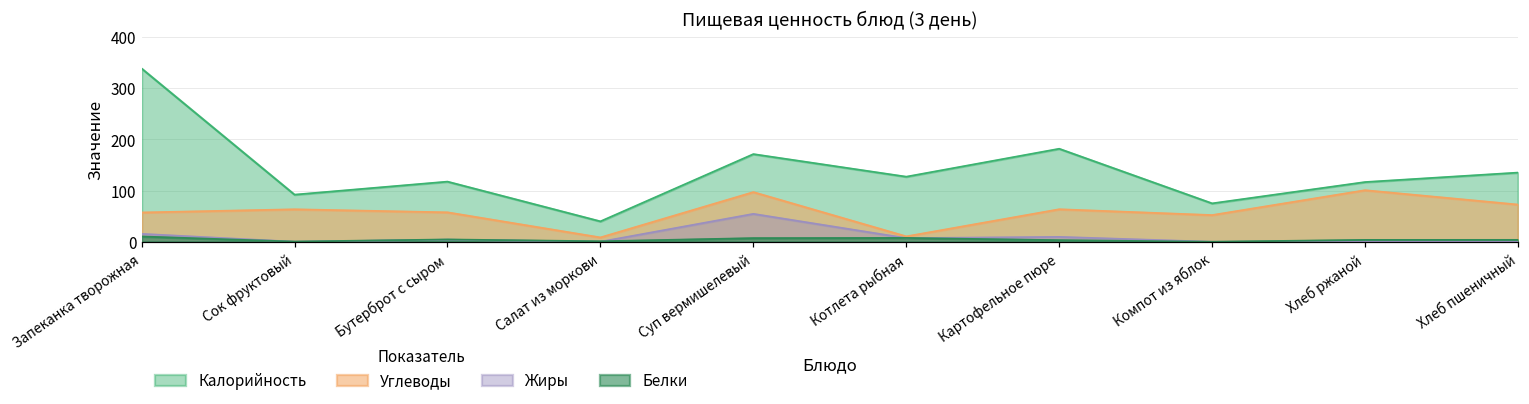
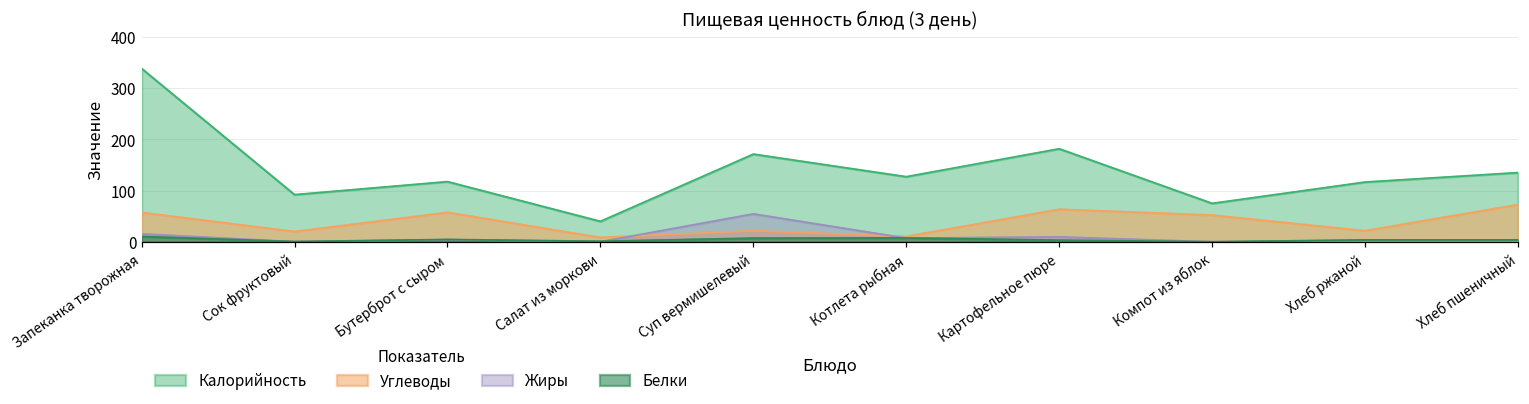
  {
    "Углеводы": {
      "Запеканка творожная": 60,
-     "Сок фруктовый": 60,
+     "Сок фруктовый": 20,
      "Бутерброт с сыром": 60,
      "Салат из моркови": 10,
-     "Суп вермишелевый": 100,
+     "Суп вермишелевый": 20,
      "Картофельное пюре": 60,
      "Компот из яблок": 50,
-     "Хлеб ржаной": 100,
+     "Хлеб ржаной": 20,
      "Хлеб пшеничный": 70
    },
    "Жиры": {
      "Суп вермишелевый": 50,
      "Картофельное пюре": 10
    }
  }
